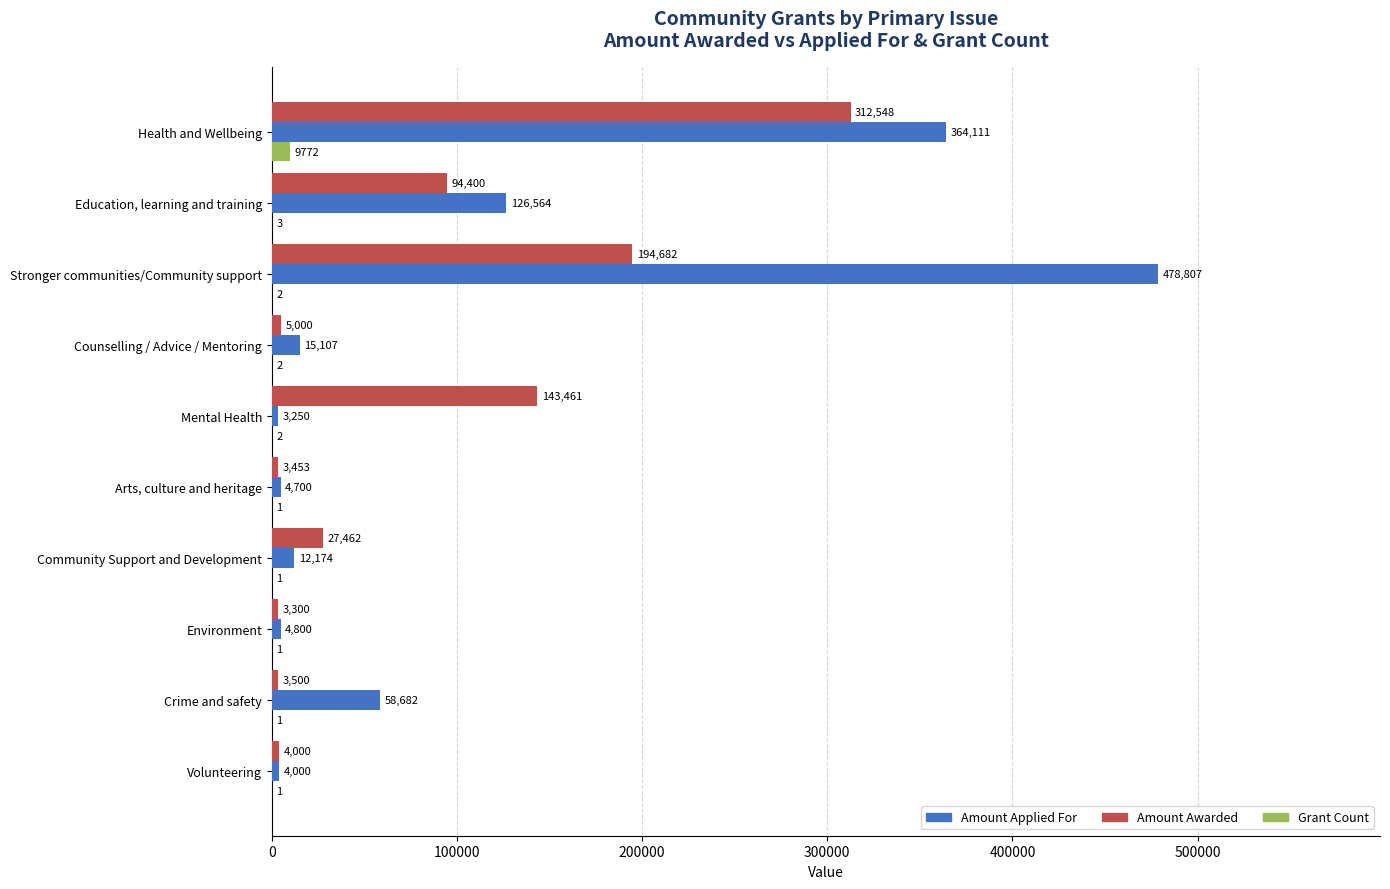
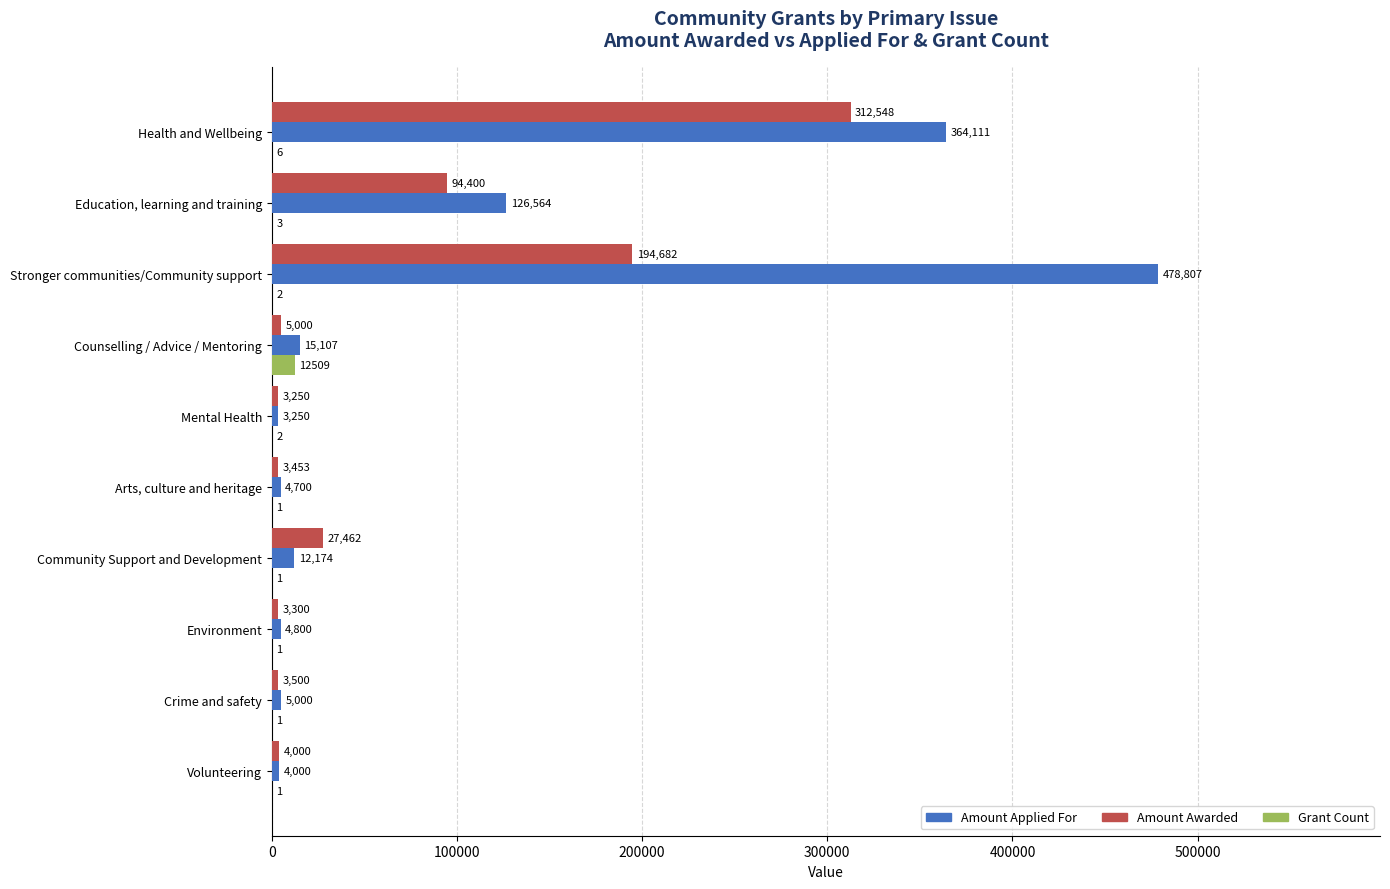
  {
    "Grant Count": {
-     "Health and Wellbeing": "9772",
+     "Health and Wellbeing": "6",
      "Education, learning and training": "3",
      "Stronger communities/Community support": "2",
-     "Counselling / Advice / Mentoring": "2",
+     "Counselling / Advice / Mentoring": "12509",
      "Mental Health": "2",
      "Arts, culture and heritage": "1",
      "Community Support and Development": "1",
      "Environment": "1",
      "Crime and safety": "1",
      "Volunteering": "1"
    },
    "Amount Applied For": {
      "Health and Wellbeing": "364,111",
      "Education, learning and training": "126,564",
      "Stronger communities/Community support": "478,807",
      "Counselling / Advice / Mentoring": "15,107",
      "Mental Health": "3,250",
      "Arts, culture and heritage": "4,700",
      "Community Support and Development": "12,174",
      "Environment": "4,800",
-     "Crime and safety": "58,682",
+     "Crime and safety": "5,000",
      "Volunteering": "4,000"
    },
    "Amount Awarded": {
      "Health and Wellbeing": "312,548",
      "Education, learning and training": "94,400",
      "Stronger communities/Community support": "194,682",
      "Counselling / Advice / Mentoring": "5,000",
-     "Mental Health": "143,461",
+     "Mental Health": "3,250",
      "Arts, culture and heritage": "3,453",
      "Community Support and Development": "27,462",
      "Environment": "3,300",
      "Crime and safety": "3,500",
      "Volunteering": "4,000"
    }
  }
